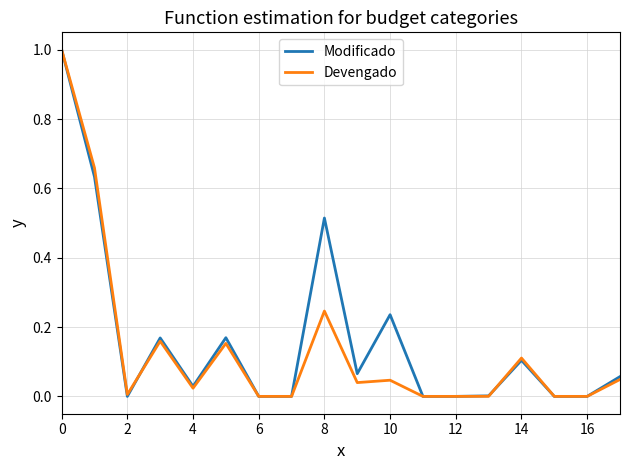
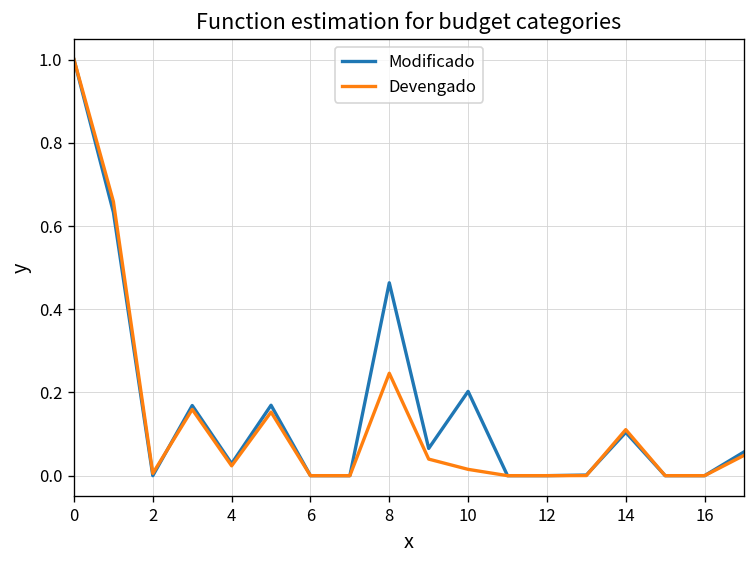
  {
    "Modificado": {
-     "8": 0.51,
-     "10": 0.24
+     "8": 0.46,
+     "10": 0.20
    },
    "Devengado": {
      "8": 0.25,
-     "10": 0.05
+     "10": 0.02
    }
  }
